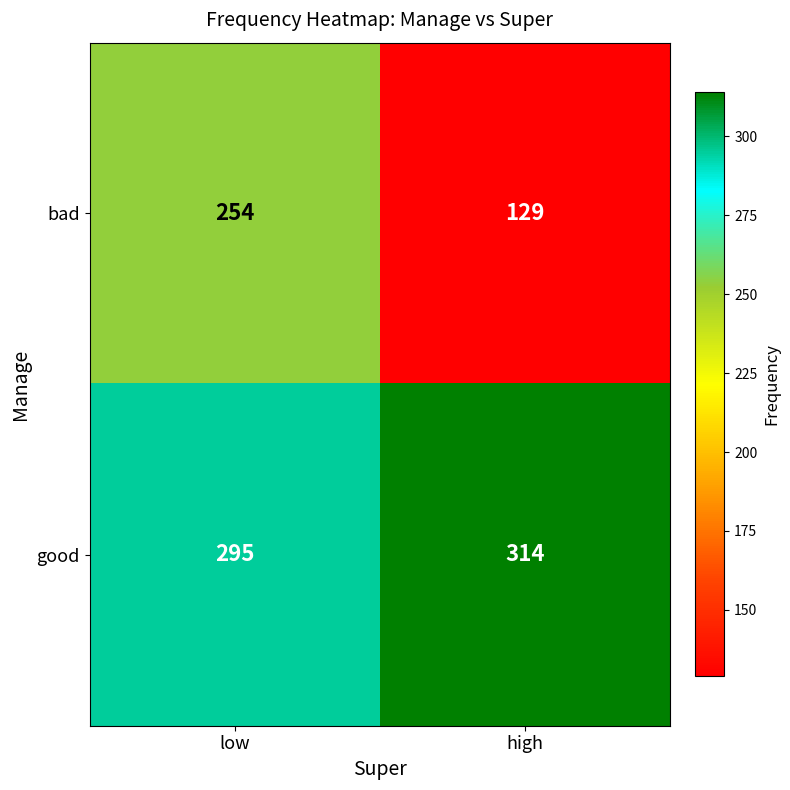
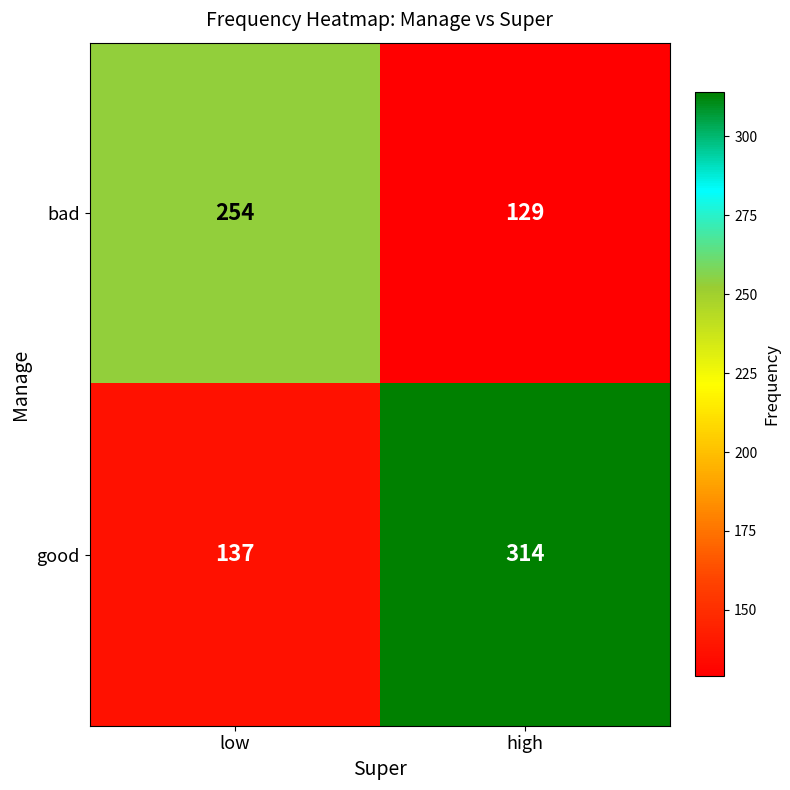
  {
    "bad": {
      "low": 254,
      "high": 129
    },
    "good": {
-     "low": 295,
+     "low": 137,
      "high": 314
    }
  }
